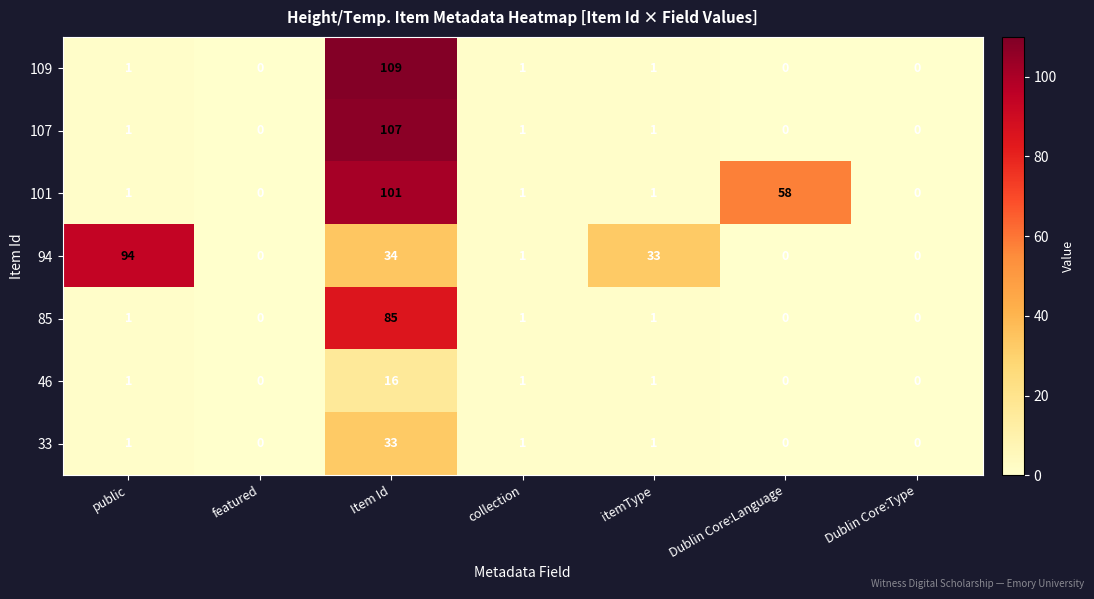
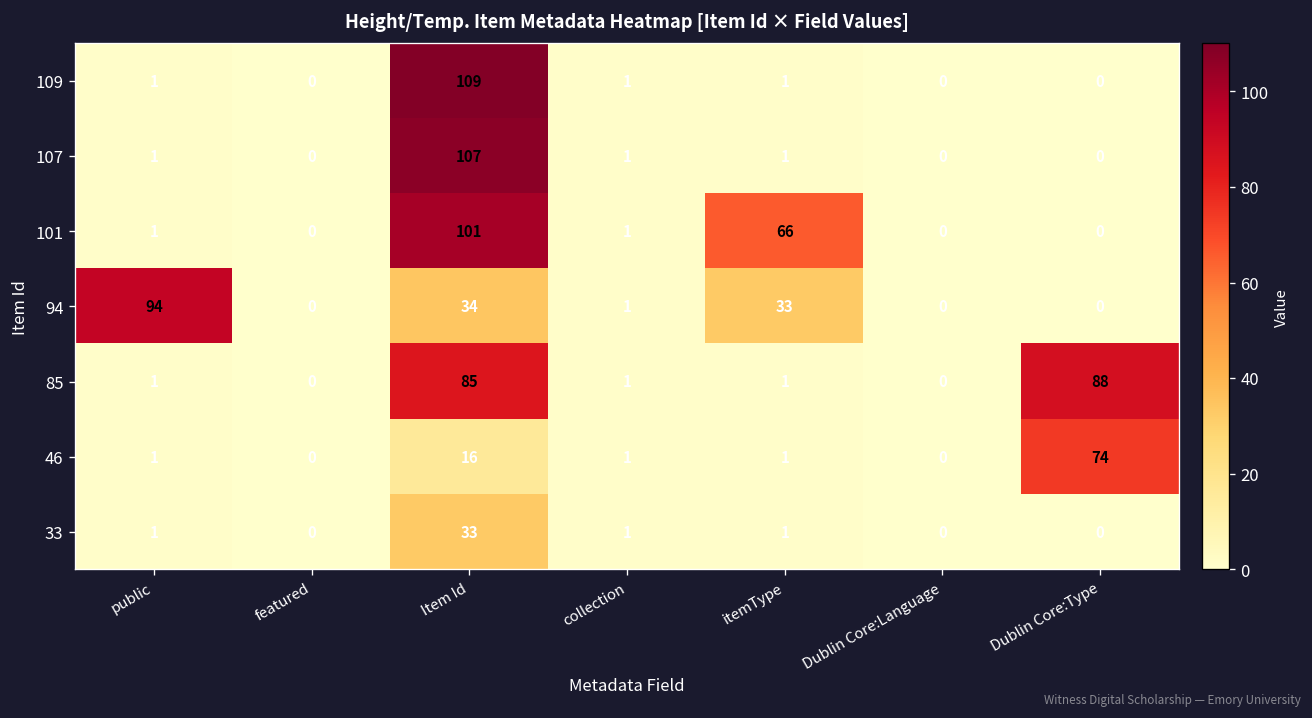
  {
    "109": {
      "public": 1,
      "featured": 0,
      "Item Id": 109,
      "collection": 1,
      "itemType": 1,
      "Dublin Core:Language": 0,
      "Dublin Core:Type": 0
    },
    "107": {
      "public": 1,
      "featured": 0,
      "Item Id": 107,
      "collection": 1,
      "itemType": 1,
      "Dublin Core:Language": 0,
      "Dublin Core:Type": 0
    },
    "101": {
      "public": 1,
      "featured": 0,
      "Item Id": 101,
      "collection": 1,
-     "itemType": 1,
-     "Dublin Core:Language": 58,
+     "itemType": 66,
+     "Dublin Core:Language": 0,
      "Dublin Core:Type": 0
    },
    "94": {
      "public": 94,
      "featured": 0,
      "Item Id": 34,
      "collection": 1,
      "itemType": 33,
      "Dublin Core:Language": 0,
      "Dublin Core:Type": 0
    },
    "85": {
      "public": 1,
      "featured": 0,
      "Item Id": 85,
      "collection": 1,
      "itemType": 1,
      "Dublin Core:Language": 0,
-     "Dublin Core:Type": 0
+     "Dublin Core:Type": 88
    },
    "46": {
      "public": 1,
      "featured": 0,
      "Item Id": 16,
      "collection": 1,
      "itemType": 1,
      "Dublin Core:Language": 0,
-     "Dublin Core:Type": 0
+     "Dublin Core:Type": 74
    },
    "33": {
      "public": 1,
      "featured": 0,
      "Item Id": 33,
      "collection": 1,
      "itemType": 1,
      "Dublin Core:Language": 0,
      "Dublin Core:Type": 0
    }
  }
